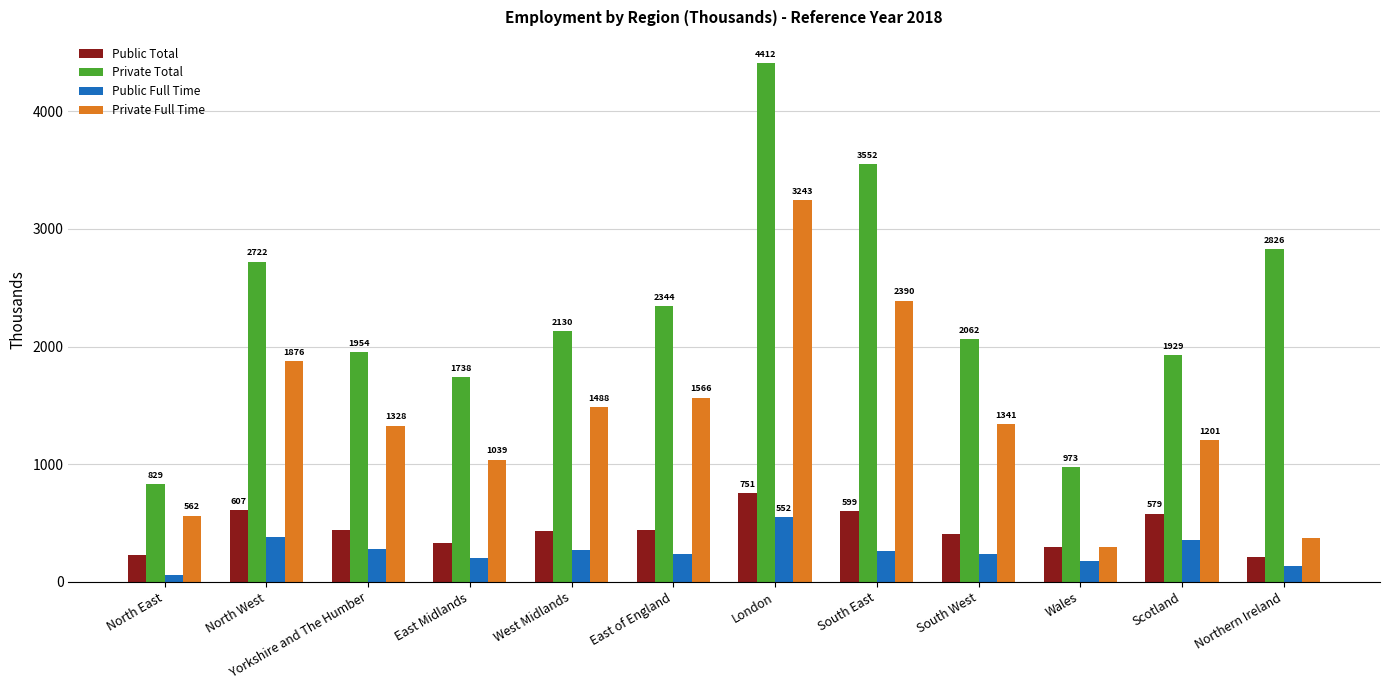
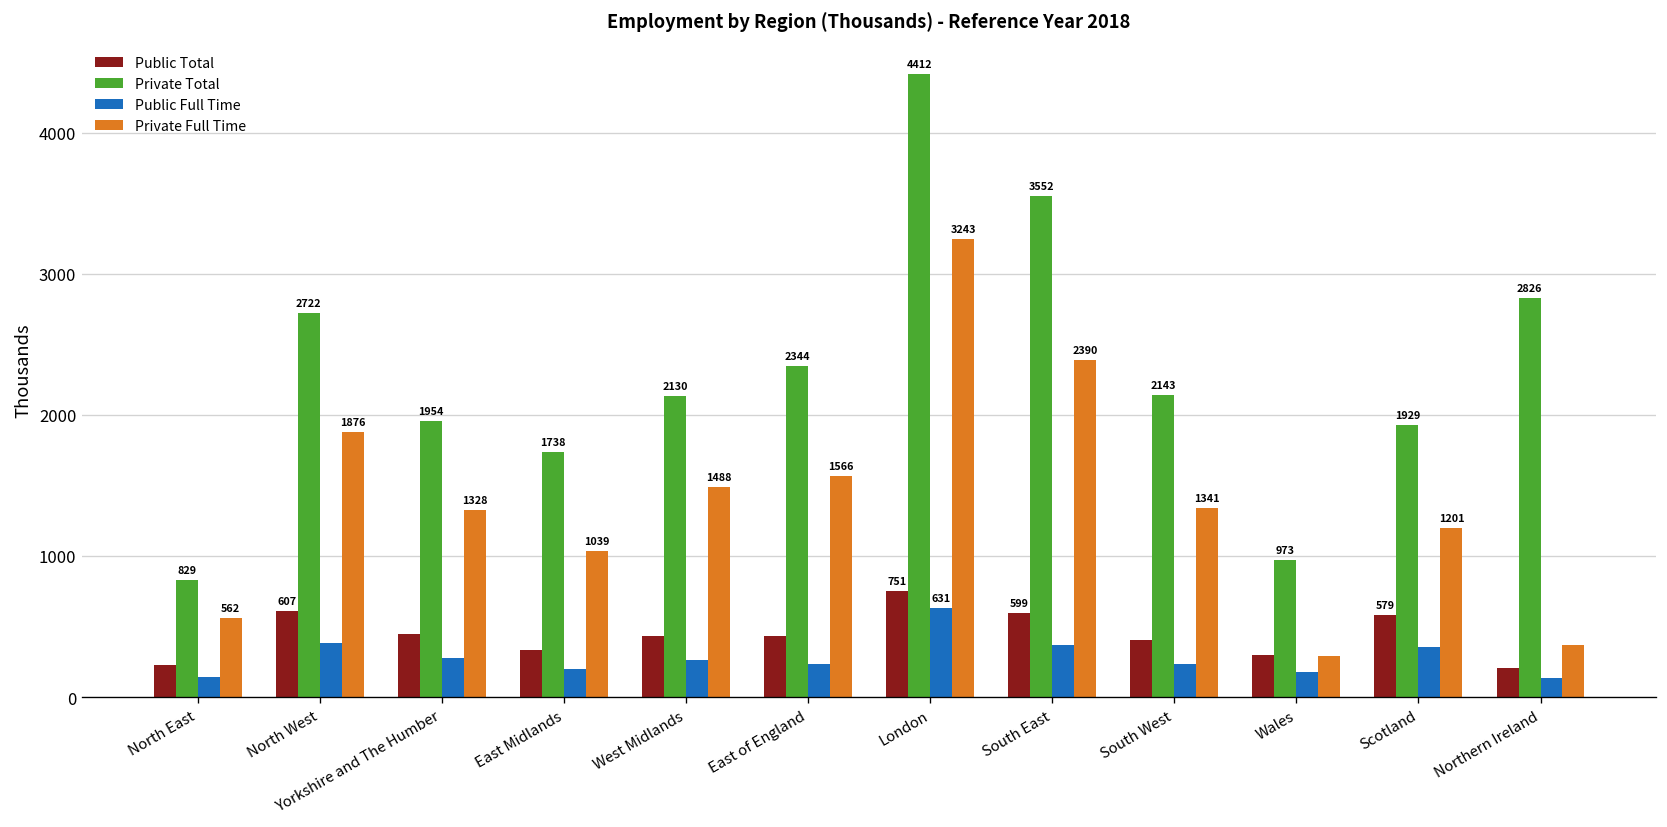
  {
    "Public Total": {
      "North West": 607,
      "London": 751,
      "South East": 599,
      "Scotland": 579
    },
    "Private Total": {
      "North East": 829,
      "North West": 2722,
      "Yorkshire and The Humber": 1954,
      "East Midlands": 1738,
      "West Midlands": 2130,
      "East of England": 2344,
      "London": 4412,
      "South East": 3552,
-     "South West": 2062,
+     "South West": 2143,
      "Wales": 973,
      "Scotland": 1929,
      "Northern Ireland": 2826
    },
    "Public Full Time": {
-     "North East": 60,
-     "London": 552,
-     "South East": 260
+     "North East": 140,
+     "London": 631,
+     "South East": 370
    },
    "Private Full Time": {
      "North East": 562,
      "North West": 1876,
      "Yorkshire and The Humber": 1328,
      "East Midlands": 1039,
      "West Midlands": 1488,
      "East of England": 1566,
      "London": 3243,
      "South East": 2390,
      "South West": 1341,
      "Scotland": 1201
    }
  }
